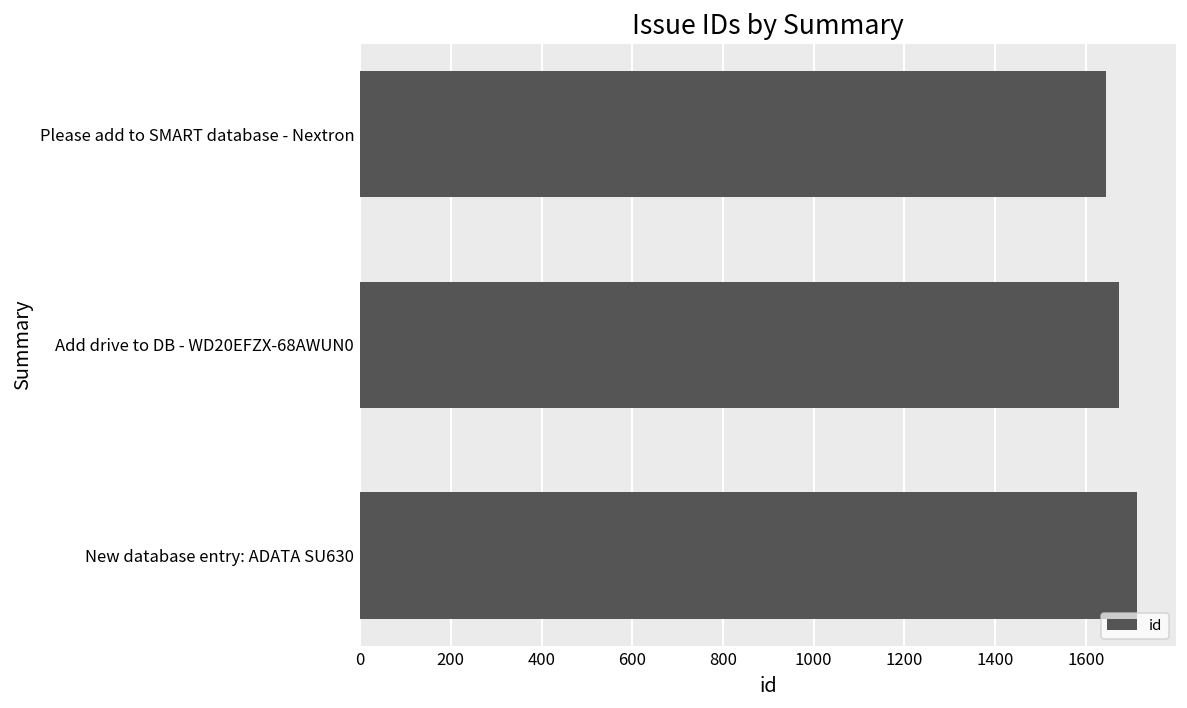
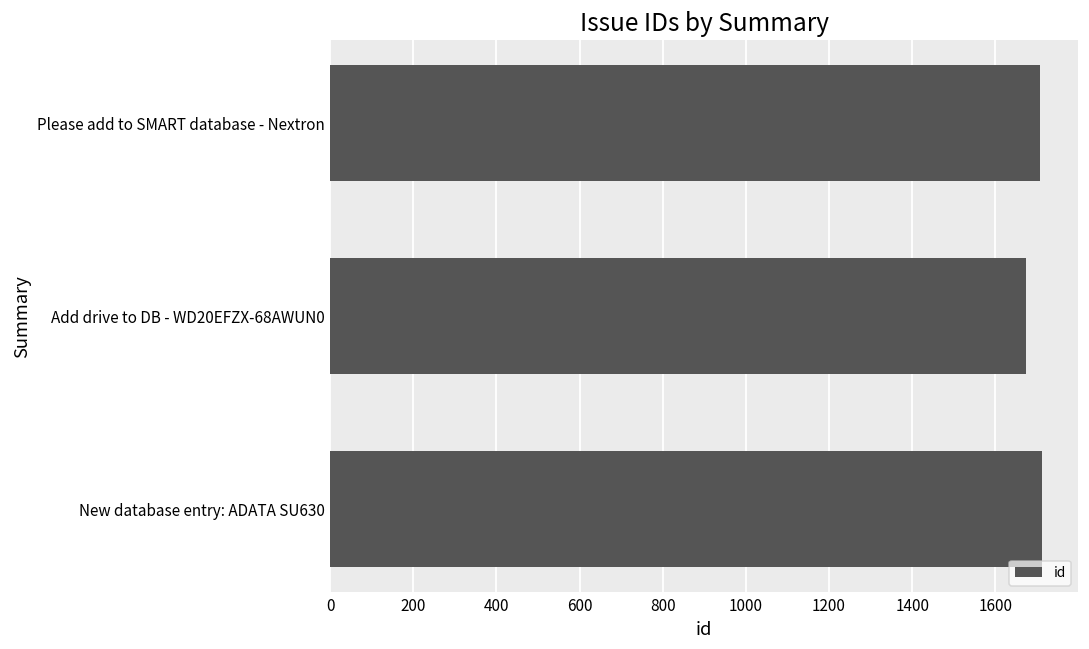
  {
-   "Please add to SMART database - Nextron": 1650,
+   "Please add to SMART database - Nextron": 1710,
    "Add drive to DB - WD20EFZX-68AWUN0": 1670,
    "New database entry: ADATA SU630": 1710
  }
